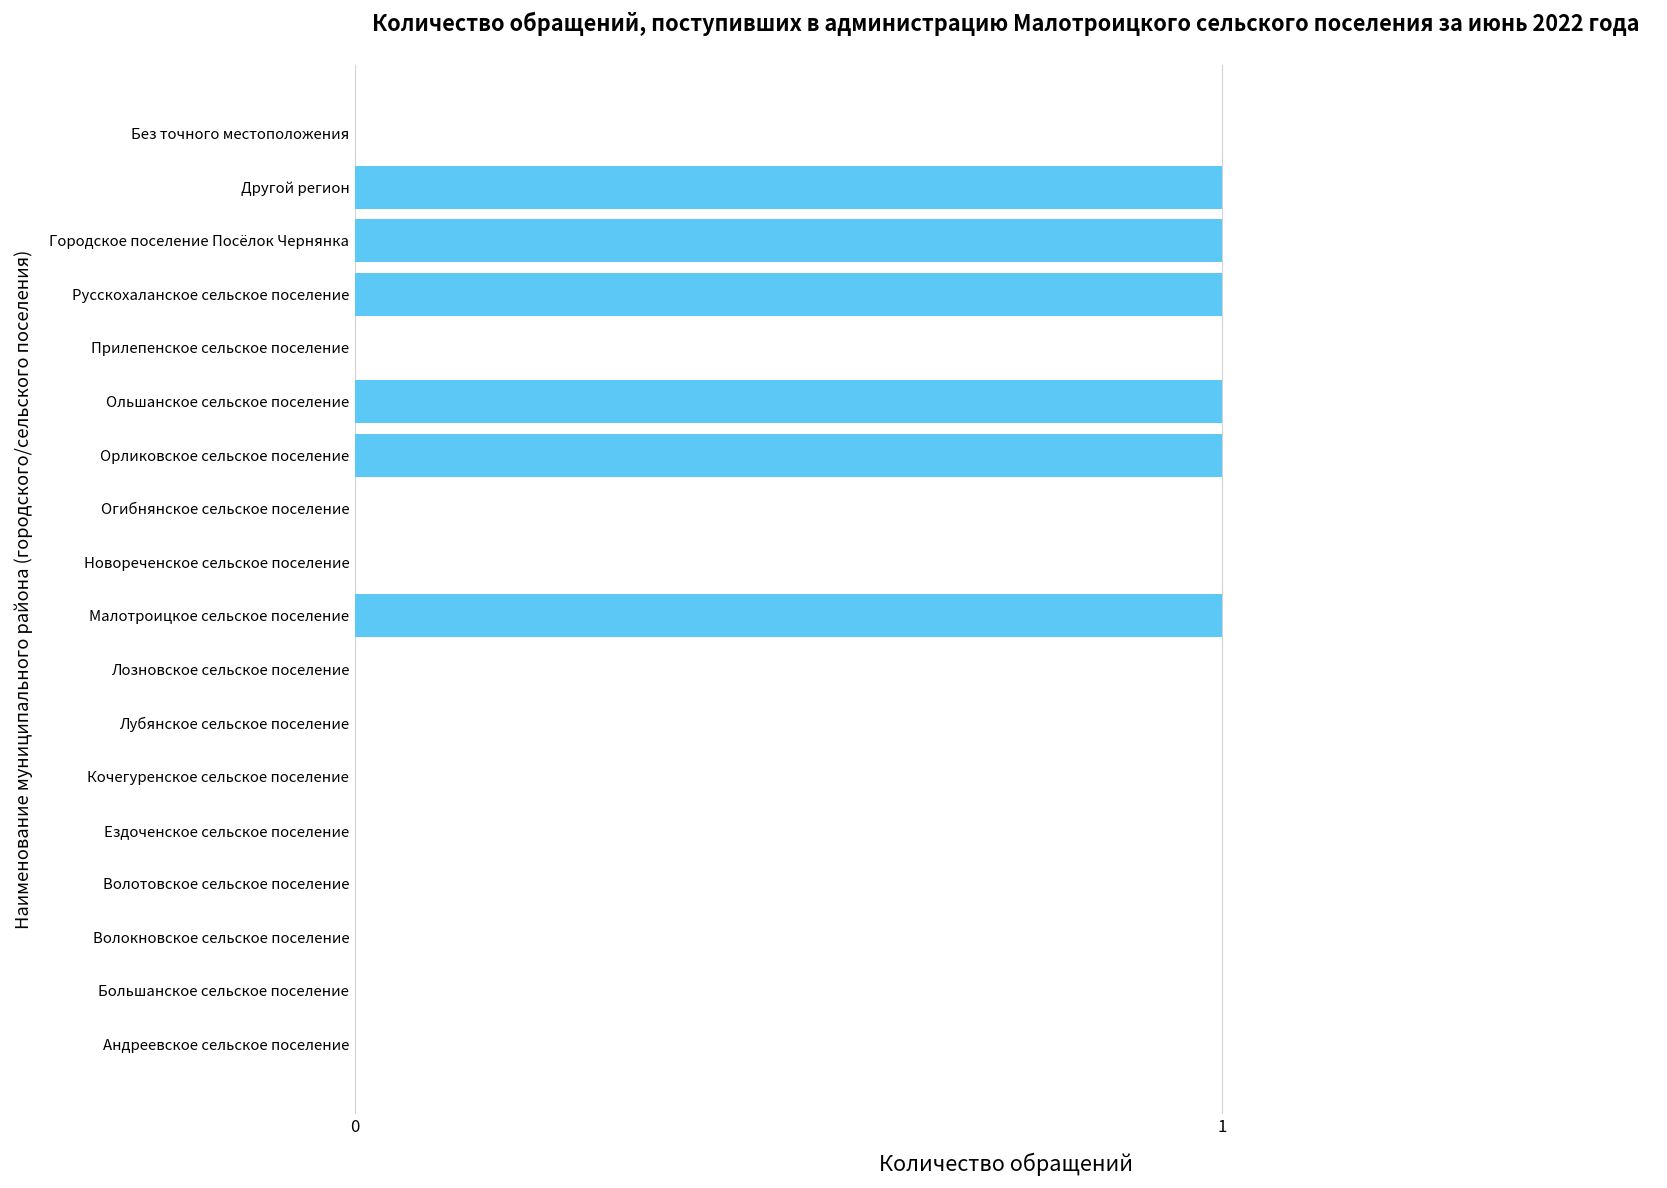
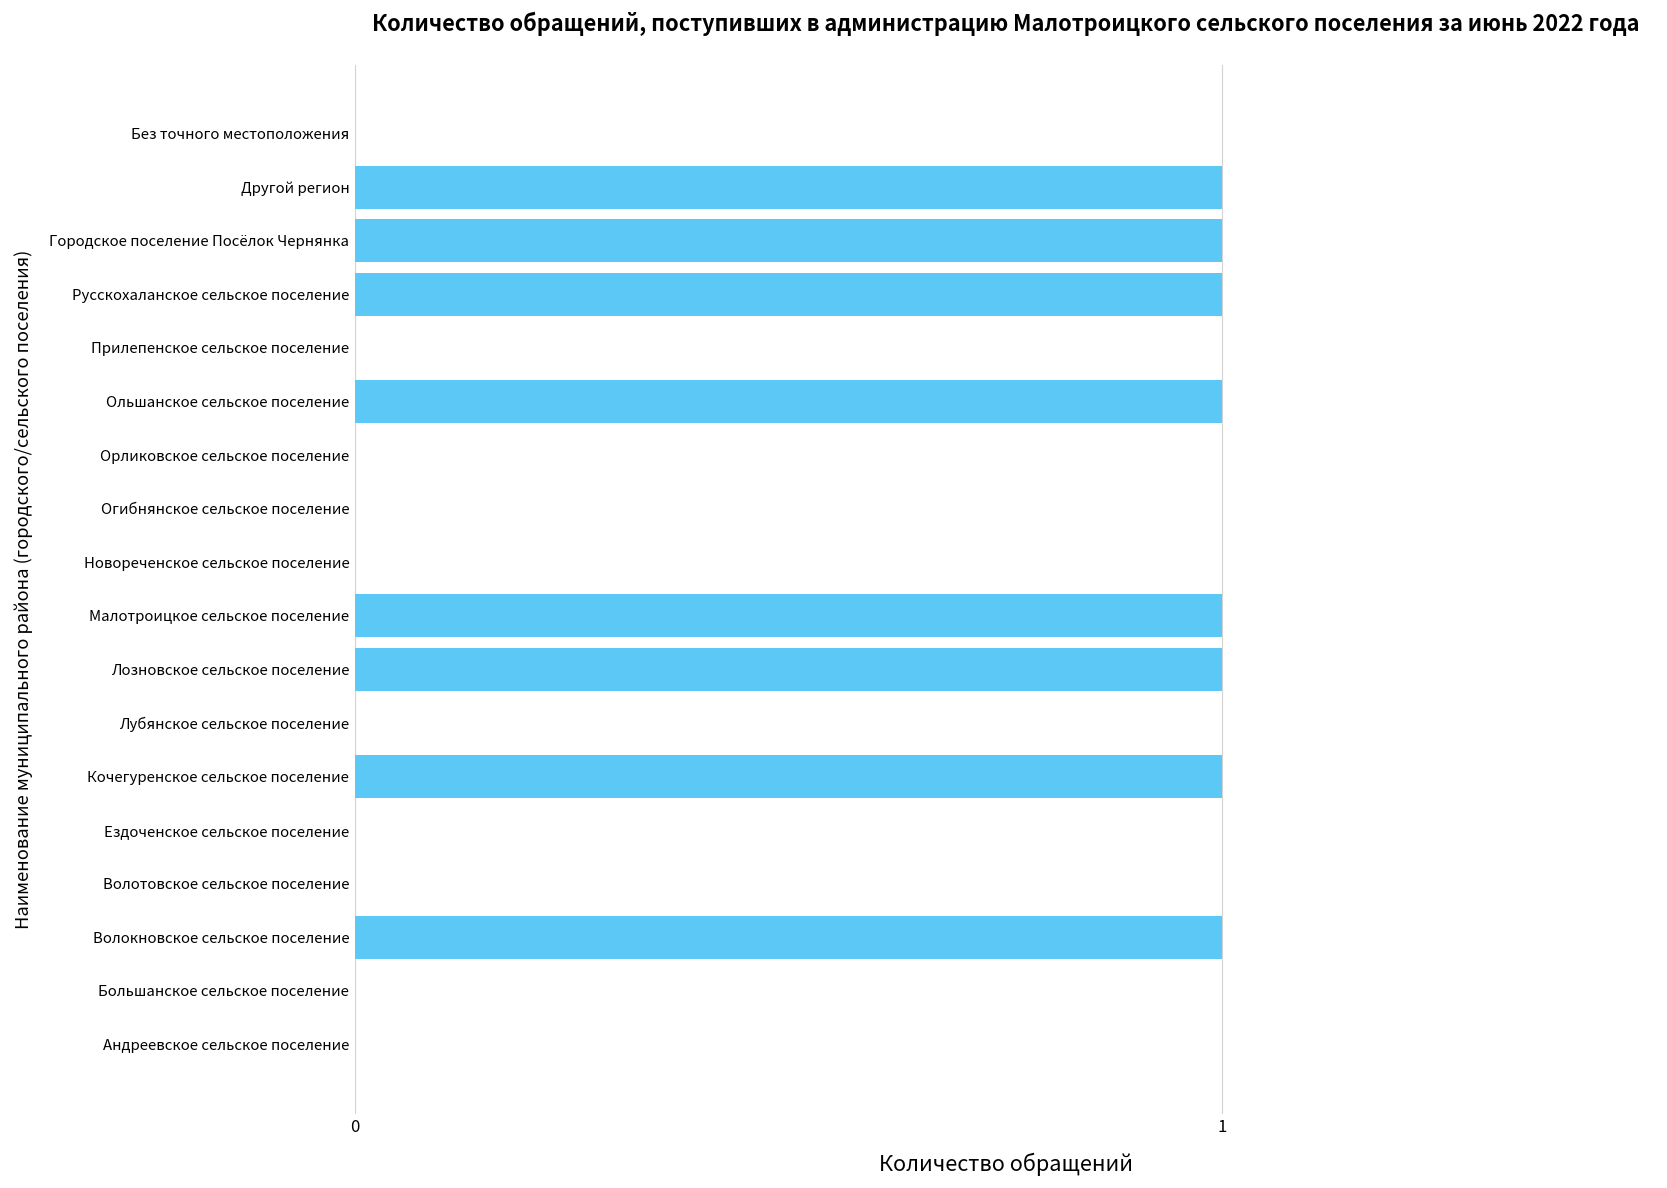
  {
    "Без точного местоположения": 0,
    "Другой регион": 1,
    "Городское поселение Посёлок Чернянка": 1,
    "Русскохаланское сельское поселение": 1,
    "Прилепенское сельское поселение": 0,
    "Ольшанское сельское поселение": 1,
-   "Орликовское сельское поселение": 1,
+   "Орликовское сельское поселение": 0,
    "Огибнянское сельское поселение": 0,
    "Новореченское сельское поселение": 0,
    "Малотроицкое сельское поселение": 1,
-   "Лозновское сельское поселение": 0,
+   "Лозновское сельское поселение": 1,
    "Лубянское сельское поселение": 0,
-   "Кочегуренское сельское поселение": 0,
+   "Кочегуренское сельское поселение": 1,
    "Ездоченское сельское поселение": 0,
    "Волотовское сельское поселение": 0,
-   "Волокновское сельское поселение": 0,
+   "Волокновское сельское поселение": 1,
    "Большанское сельское поселение": 0,
    "Андреевское сельское поселение": 0
  }
